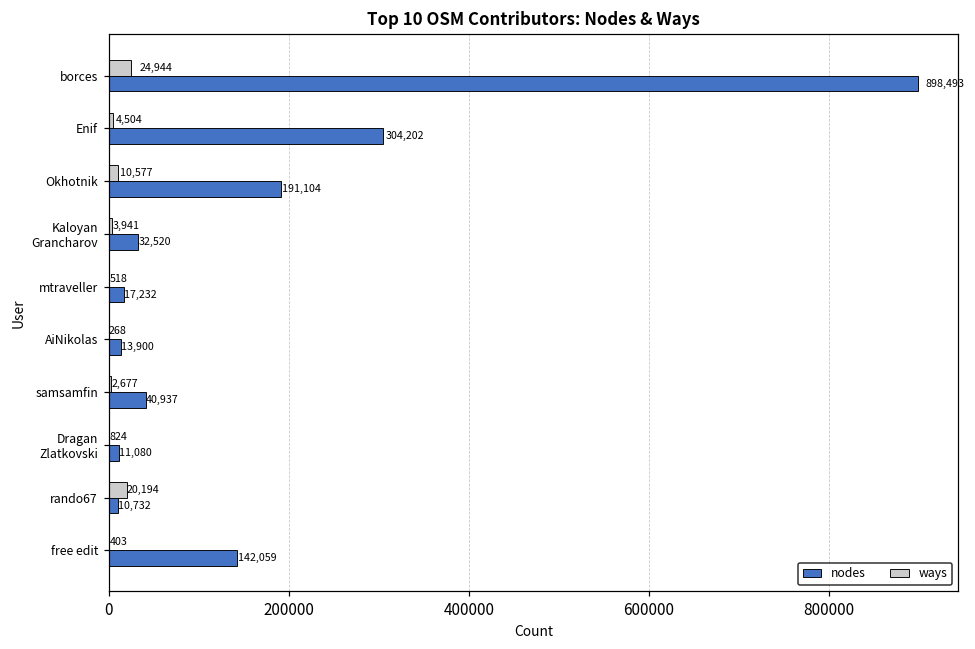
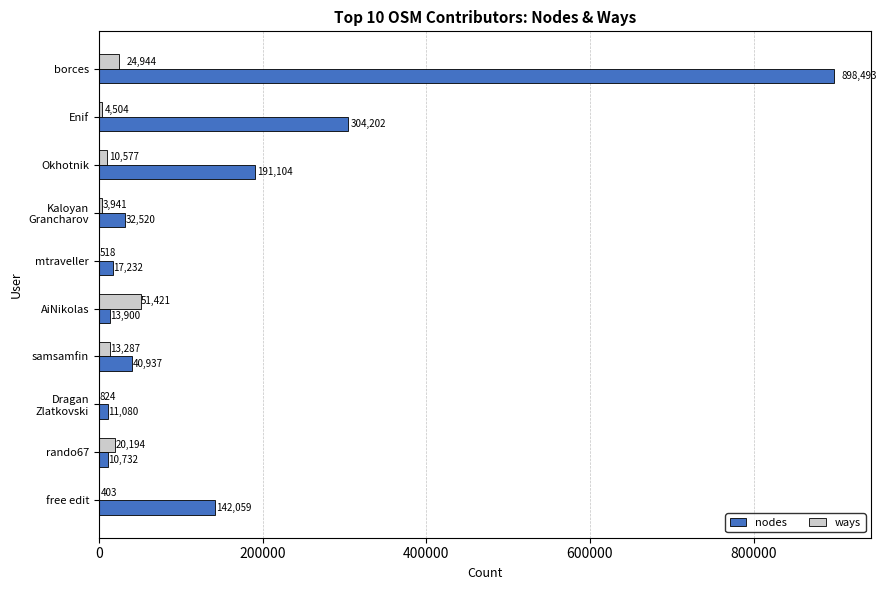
  {
    "nodes": {
      "borces": "898,493",
      "Enif": "304,202",
      "Okhotnik": "191,104",
      "Kaloyan Grancharov": "32,520",
      "mtraveller": "17,232",
      "AiNikolas": "13,900",
      "samsamfin": "40,937",
      "Dragan Zlatkovski": "11,080",
      "rando67": "10,732",
      "free edit": "142,059"
    },
    "ways": {
      "borces": "24,944",
      "Enif": "4,504",
      "Okhotnik": "10,577",
      "Kaloyan Grancharov": "3,941",
      "mtraveller": "518",
-     "AiNikolas": "268",
-     "samsamfin": "2,677",
+     "AiNikolas": "51,421",
+     "samsamfin": "13,287",
      "Dragan Zlatkovski": "824",
      "rando67": "20,194",
      "free edit": "403"
    }
  }
